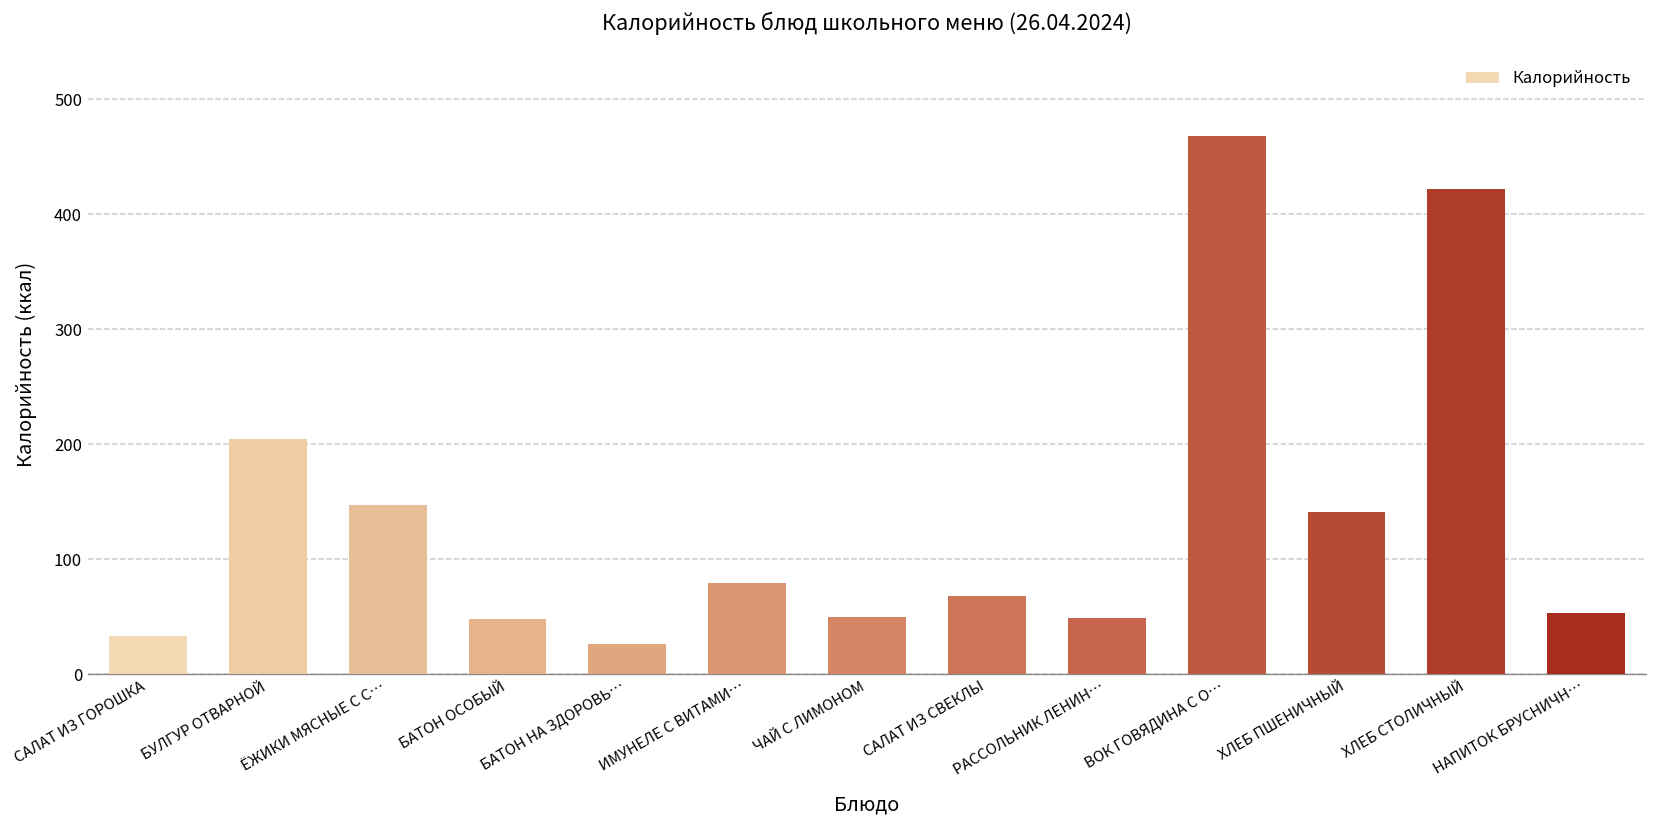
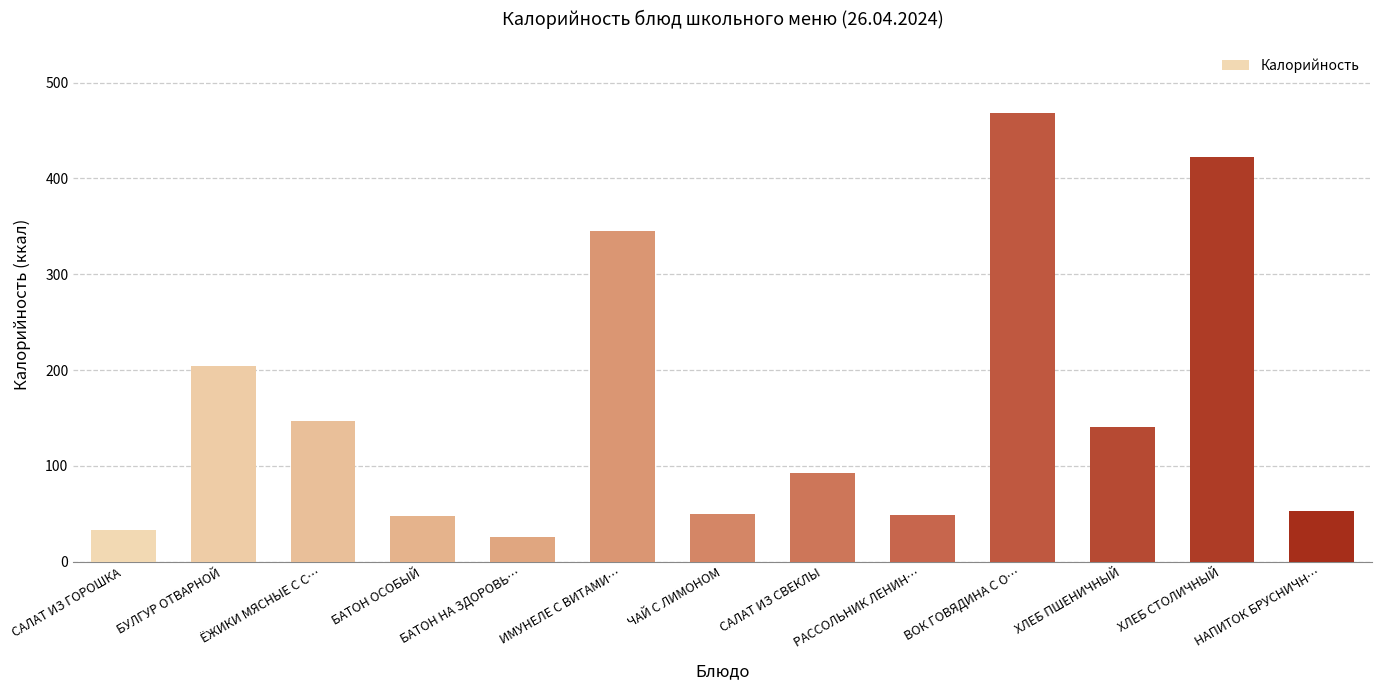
  {
    "САЛАТ ИЗ ГОРОШКА": 30,
    "БУЛГУР ОТВАРНОЙ": 200,
    "ЁЖИКИ МЯСНЫЕ С С…": 150,
    "БАТОН ОСОБЫЙ": 50,
    "БАТОН НА ЗДОРОВЬ…": 30,
-   "ИМУНЕЛЕ С ВИТАМИ…": 80,
+   "ИМУНЕЛЕ С ВИТАМИ…": 350,
    "ЧАЙ С ЛИМОНОМ": 50,
-   "САЛАТ ИЗ СВЕКЛЫ": 70,
+   "САЛАТ ИЗ СВЕКЛЫ": 90,
    "РАССОЛЬНИК ЛЕНИН…": 50,
    "ВОК ГОВЯДИНА С О…": 470,
    "ХЛЕБ ПШЕНИЧНЫЙ": 140,
    "ХЛЕБ СТОЛИЧНЫЙ": 420,
    "НАПИТОК БРУСНИЧН…": 50
  }
